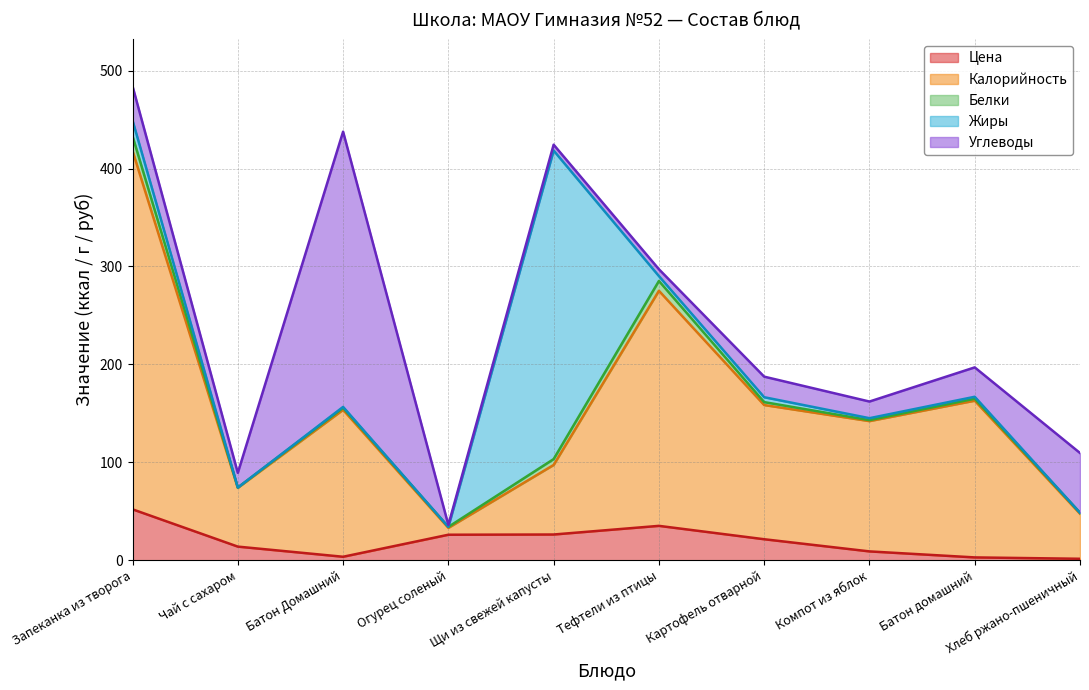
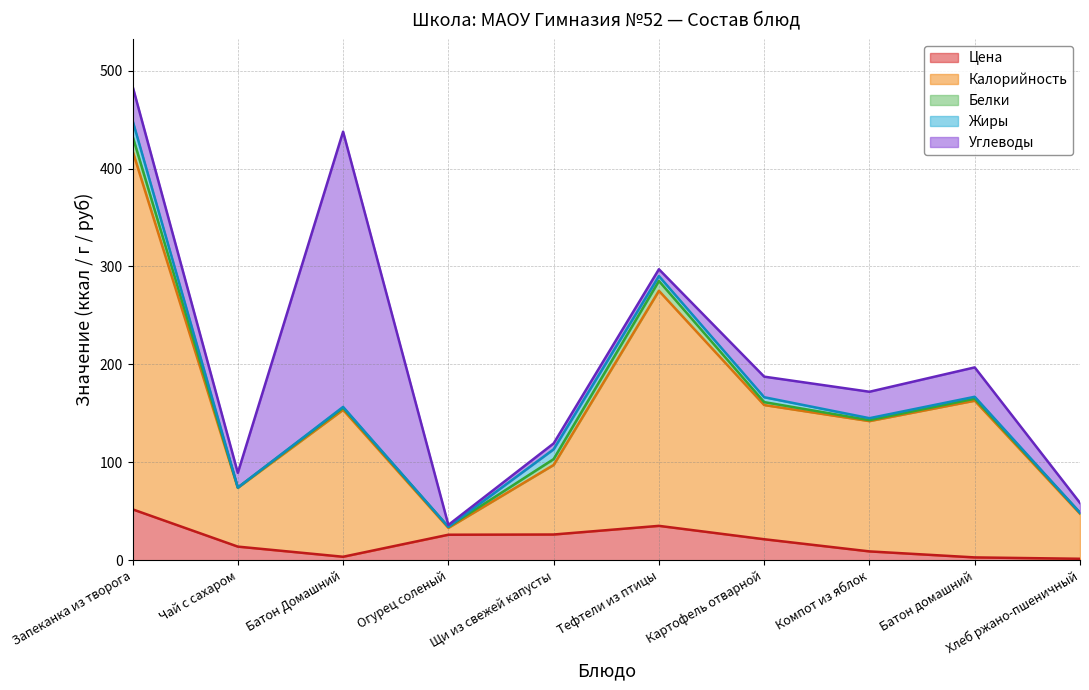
  {
    "Цена": {
      "Запеканка из творога": 50,
      "Чай с сахаром": 10,
      "Батон Домашний": 0,
      "Огурец соленый": 30,
      "Щи из свежей капусты": 30,
      "Тефтели из птицы": 40,
      "Картофель отварной": 20,
      "Компот из яблок": 10,
      "Батон домашний": 0,
      "Хлеб ржано-пшеничный": 0
    },
    "Калорийность": {
      "Запеканка из творога": 370,
      "Щи из свежей капусты": 70,
      "Тефтели из птицы": 240,
      "Картофель отварной": 140
    },
    "Белки": {
      "Запеканка из творога": 20,
      "Щи из свежей капусты": 10,
      "Тефтели из птицы": 10,
      "Картофель отварной": 0
    },
    "Жиры": {
      "Запеканка из творога": 20,
-     "Щи из свежей капусты": 320,
+     "Щи из свежей капусты": 10,
      "Тефтели из птицы": 10,
      "Картофель отварной": 10
    },
    "Углеводы": {
      "Запеканка из творога": 40,
      "Чай с сахаром": 20,
      "Батон Домашний": 280,
      "Щи из свежей капусты": 10,
      "Тефтели из птицы": 10,
      "Картофель отварной": 20,
-     "Компот из яблок": 20,
+     "Компот из яблок": 30,
      "Батон домашний": 30,
-     "Хлеб ржано-пшеничный": 60
+     "Хлеб ржано-пшеничный": 10
    }
  }
